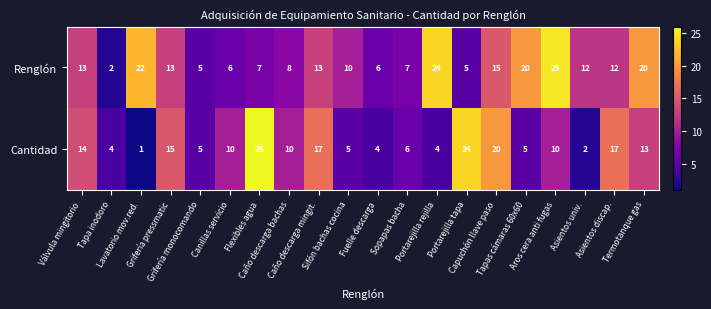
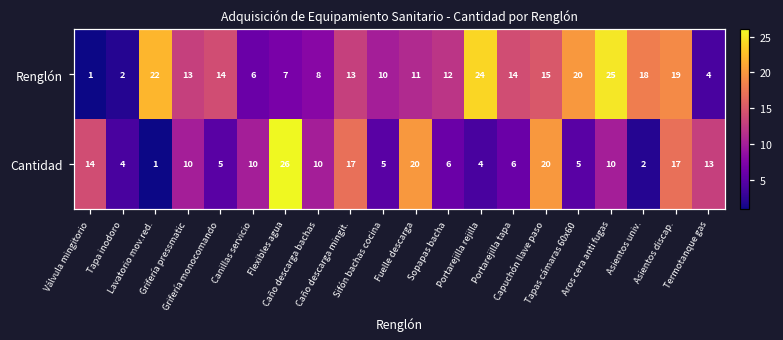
  {
    "Renglón": {
-     "Válvula mingitorio": 13,
+     "Válvula mingitorio": 1,
      "Tapa inodoro": 2,
      "Lavatorio mov.red.": 22,
      "Grifería pressmatic": 13,
-     "Grifería monocomando": 5,
+     "Grifería monocomando": 14,
      "Canillas servicio": 6,
      "Flexibles agua": 7,
      "Caño descarga bachas": 8,
      "Caño descarga mingit.": 13,
      "Sifón bachas cocina": 10,
-     "Fuelle descarga": 6,
-     "Sopapas bacha": 7,
+     "Fuelle descarga": 11,
+     "Sopapas bacha": 12,
      "Portarejilla rejilla": 24,
-     "Portarejilla tapa": 5,
+     "Portarejilla tapa": 14,
      "Capuchón llave paso": 15,
      "Tapas cámaras 60x60": 20,
      "Aros cera anti fugas": 25,
-     "Asientos univ.": 12,
-     "Asientos discap.": 12,
-     "Termotanque gas": 20
+     "Asientos univ.": 18,
+     "Asientos discap.": 19,
+     "Termotanque gas": 4
    },
    "Cantidad": {
      "Válvula mingitorio": 14,
      "Tapa inodoro": 4,
      "Lavatorio mov.red.": 1,
-     "Grifería pressmatic": 15,
+     "Grifería pressmatic": 10,
      "Grifería monocomando": 5,
      "Canillas servicio": 10,
      "Flexibles agua": 26,
      "Caño descarga bachas": 10,
      "Caño descarga mingit.": 17,
      "Sifón bachas cocina": 5,
-     "Fuelle descarga": 4,
+     "Fuelle descarga": 20,
      "Sopapas bacha": 6,
      "Portarejilla rejilla": 4,
-     "Portarejilla tapa": 24,
+     "Portarejilla tapa": 6,
      "Capuchón llave paso": 20,
      "Tapas cámaras 60x60": 5,
      "Aros cera anti fugas": 10,
      "Asientos univ.": 2,
      "Asientos discap.": 17,
      "Termotanque gas": 13
    }
  }
